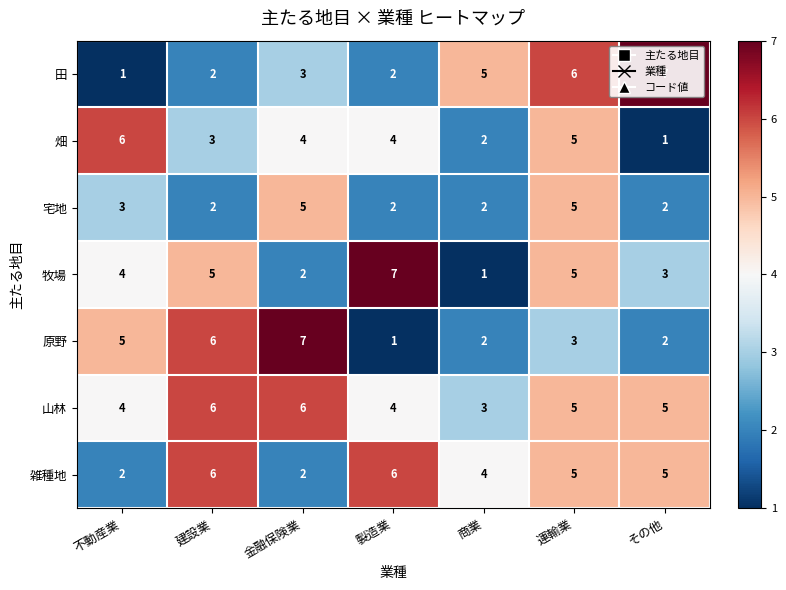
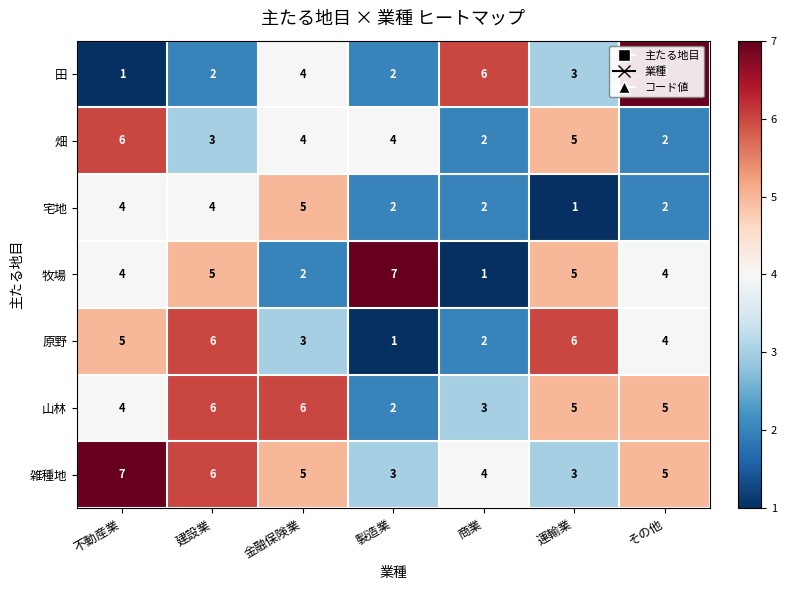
  {
    "田": {
      "不動産業": 1,
      "建設業": 2,
-     "金融保険業": 3,
+     "金融保険業": 4,
      "製造業": 2,
-     "商業": 5,
-     "運輸業": 6
+     "商業": 6,
+     "運輸業": 3
    },
    "畑": {
      "不動産業": 6,
      "建設業": 3,
      "金融保険業": 4,
      "製造業": 4,
      "商業": 2,
      "運輸業": 5,
-     "その他": 1
+     "その他": 2
    },
    "宅地": {
-     "不動産業": 3,
-     "建設業": 2,
+     "不動産業": 4,
+     "建設業": 4,
      "金融保険業": 5,
      "製造業": 2,
      "商業": 2,
-     "運輸業": 5,
+     "運輸業": 1,
      "その他": 2
    },
    "牧場": {
      "不動産業": 4,
      "建設業": 5,
      "金融保険業": 2,
      "製造業": 7,
      "商業": 1,
      "運輸業": 5,
-     "その他": 3
+     "その他": 4
    },
    "原野": {
      "不動産業": 5,
      "建設業": 6,
-     "金融保険業": 7,
+     "金融保険業": 3,
      "製造業": 1,
      "商業": 2,
-     "運輸業": 3,
-     "その他": 2
+     "運輸業": 6,
+     "その他": 4
    },
    "山林": {
      "不動産業": 4,
      "建設業": 6,
      "金融保険業": 6,
-     "製造業": 4,
+     "製造業": 2,
      "商業": 3,
      "運輸業": 5,
      "その他": 5
    },
    "雑種地": {
-     "不動産業": 2,
+     "不動産業": 7,
      "建設業": 6,
-     "金融保険業": 2,
-     "製造業": 6,
+     "金融保険業": 5,
+     "製造業": 3,
      "商業": 4,
-     "運輸業": 5,
+     "運輸業": 3,
      "その他": 5
    }
  }
